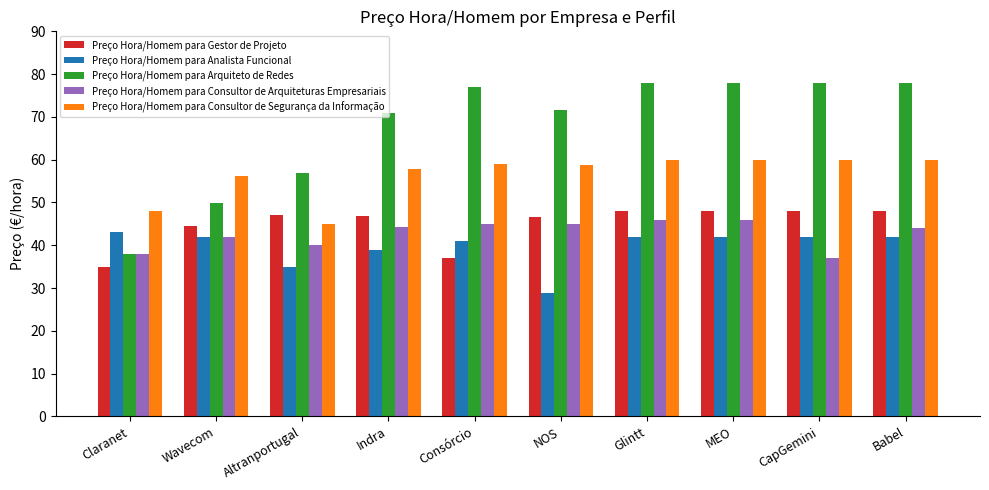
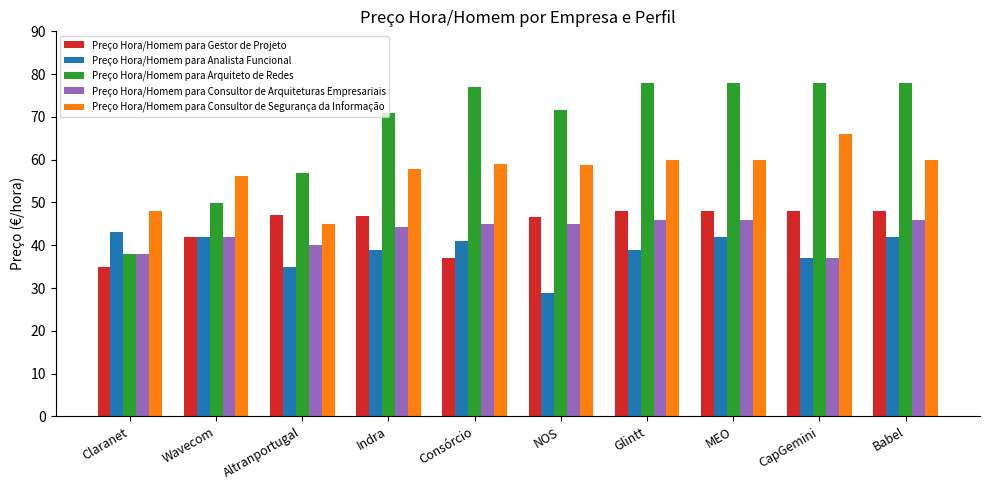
  {
    "Preço Hora/Homem para Gestor de Projeto": {
      "Claranet": 35,
-     "Wavecom": 44,
+     "Wavecom": 42,
      "Altranportugal": 47,
      "Indra": 47,
      "Consórcio": 37,
      "NOS": 47,
      "Glintt": 48,
      "MEO": 48,
      "CapGemini": 48,
      "Babel": 48
    },
    "Preço Hora/Homem para Analista Funcional": {
      "Claranet": 43,
      "Wavecom": 42,
      "Altranportugal": 35,
      "Indra": 39,
      "Consórcio": 41,
      "NOS": 29,
-     "Glintt": 42,
+     "Glintt": 39,
      "MEO": 42,
-     "CapGemini": 42,
+     "CapGemini": 37,
      "Babel": 42
    },
    "Preço Hora/Homem para Arquiteto de Redes": {
      "Claranet": 38,
      "Wavecom": 50,
      "Altranportugal": 57,
      "Consórcio": 77,
      "NOS": 72,
      "Glintt": 78,
      "MEO": 78,
      "CapGemini": 78,
      "Babel": 78
    },
    "Preço Hora/Homem para Consultor de Arquiteturas Empresariais": {
      "Claranet": 38,
      "Wavecom": 42,
      "Altranportugal": 40,
      "Indra": 44,
      "Consórcio": 45,
      "NOS": 45,
      "Glintt": 46,
      "MEO": 46,
      "CapGemini": 37,
-     "Babel": 44
+     "Babel": 46
    },
    "Preço Hora/Homem para Consultor de Segurança da Informação": {
      "Claranet": 48,
      "Wavecom": 56,
      "Altranportugal": 45,
      "Indra": 58,
      "Consórcio": 59,
      "NOS": 59,
      "Glintt": 60,
      "MEO": 60,
-     "CapGemini": 60,
+     "CapGemini": 66,
      "Babel": 60
    }
  }
